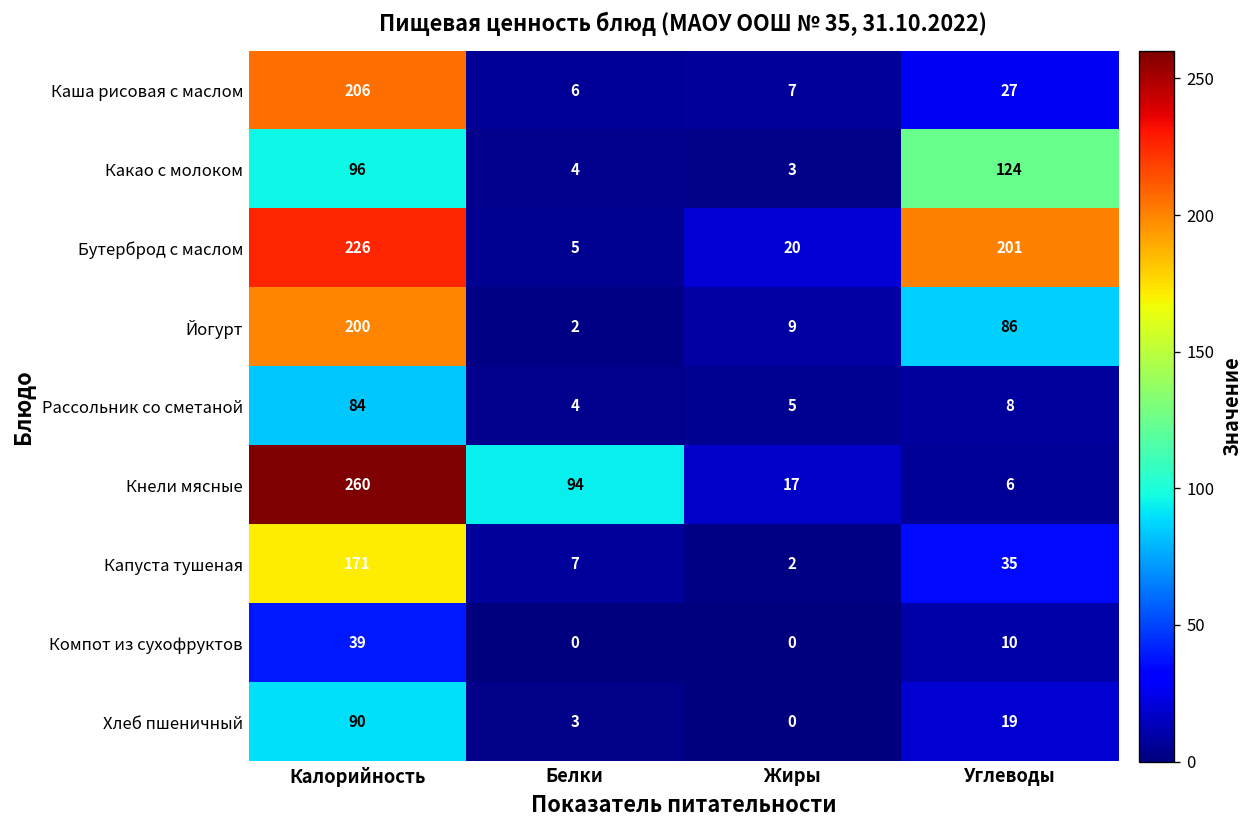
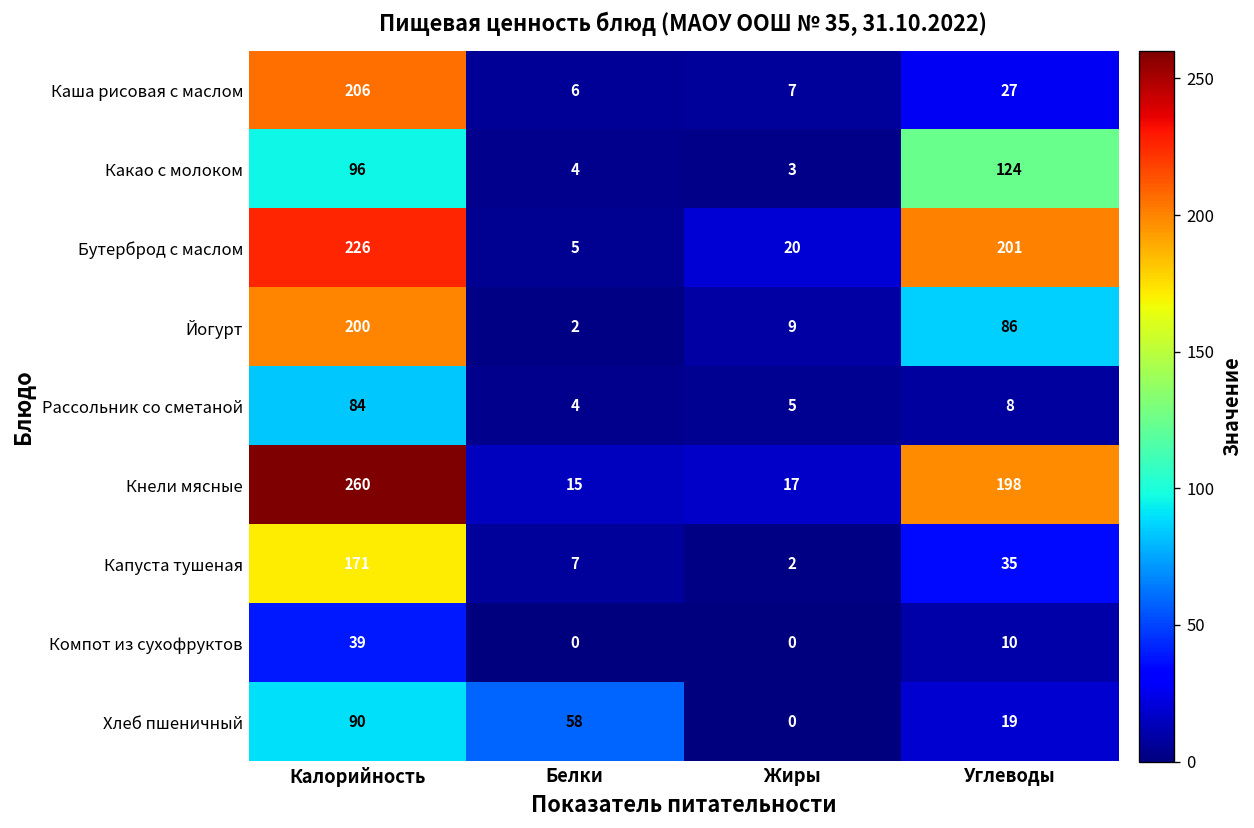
  {
    "Каша рисовая с маслом": {
      "Калорийность": 206,
      "Белки": 6,
      "Жиры": 7,
      "Углеводы": 27
    },
    "Какао с молоком": {
      "Калорийность": 96,
      "Белки": 4,
      "Жиры": 3,
      "Углеводы": 124
    },
    "Бутерброд с маслом": {
      "Калорийность": 226,
      "Белки": 5,
      "Жиры": 20,
      "Углеводы": 201
    },
    "Йогурт": {
      "Калорийность": 200,
      "Белки": 2,
      "Жиры": 9,
      "Углеводы": 86
    },
    "Рассольник со сметаной": {
      "Калорийность": 84,
      "Белки": 4,
      "Жиры": 5,
      "Углеводы": 8
    },
    "Кнели мясные": {
      "Калорийность": 260,
-     "Белки": 94,
+     "Белки": 15,
      "Жиры": 17,
-     "Углеводы": 6
+     "Углеводы": 198
    },
    "Капуста тушеная": {
      "Калорийность": 171,
      "Белки": 7,
      "Жиры": 2,
      "Углеводы": 35
    },
    "Компот из сухофруктов": {
      "Калорийность": 39,
      "Белки": 0,
      "Жиры": 0,
      "Углеводы": 10
    },
    "Хлеб пшеничный": {
      "Калорийность": 90,
-     "Белки": 3,
+     "Белки": 58,
      "Жиры": 0,
      "Углеводы": 19
    }
  }
